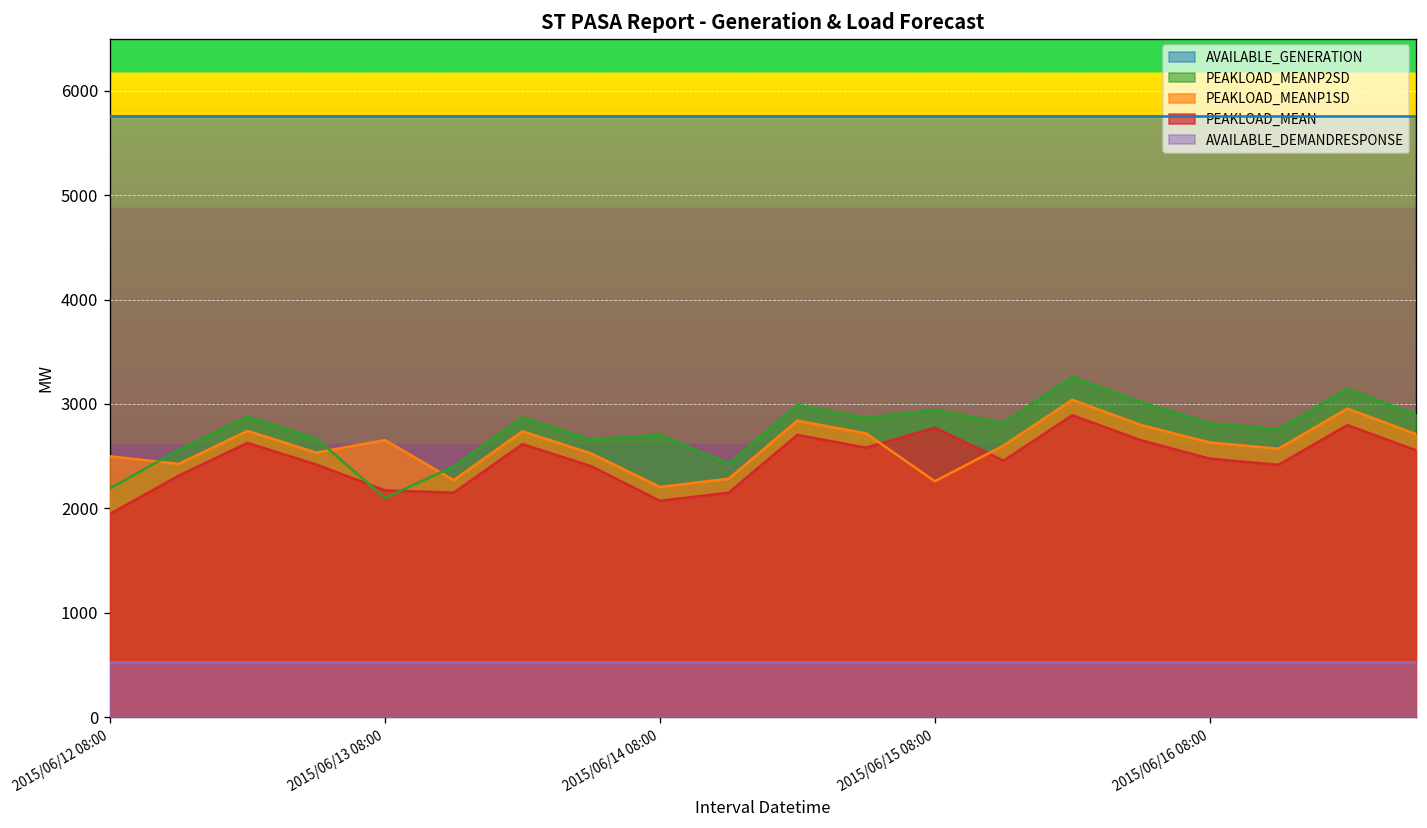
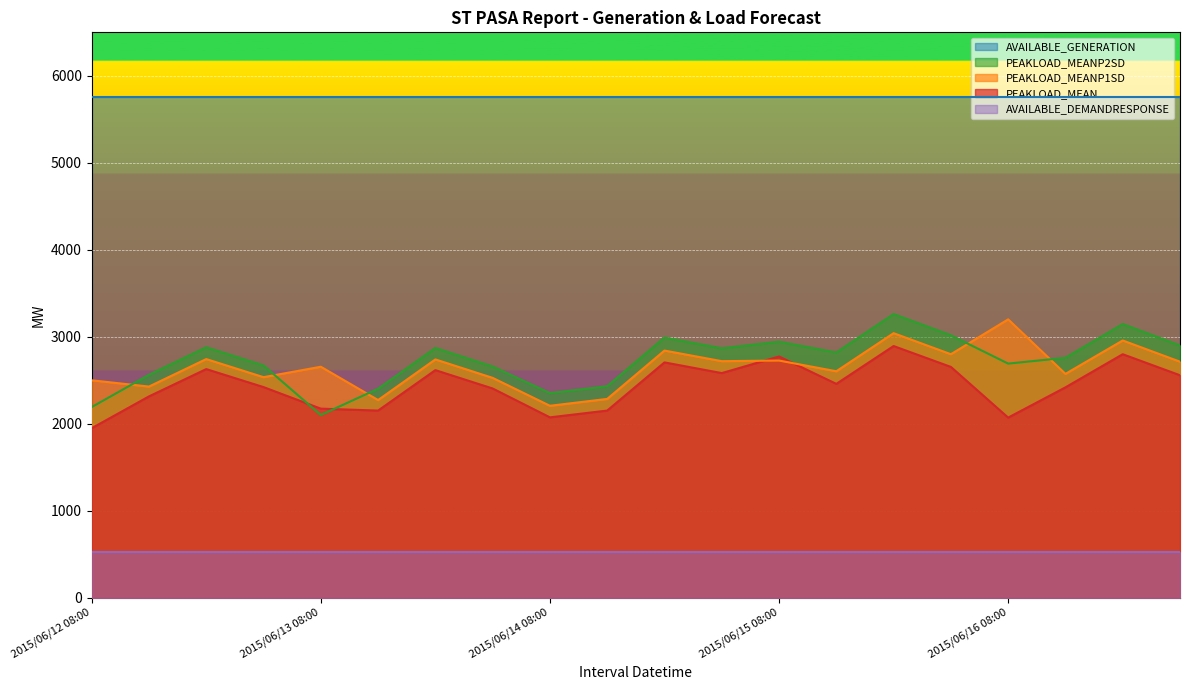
  {
    "AVAILABLE_GENERATION": {
      "2015/06/12 08:00": 5800,
      "2015/06/13 08:00": 5800,
      "2015/06/14 08:00": 5800,
      "2015/06/15 08:00": 5800
    },
    "PEAKLOAD_MEANP2SD": {
      "2015/06/12 08:00": 2200,
      "2015/06/13 08:00": 2100,
-     "2015/06/14 08:00": 2700,
+     "2015/06/14 08:00": 2400,
      "2015/06/15 08:00": 2900,
-     "2015/06/16 08:00": 2800
+     "2015/06/16 08:00": 2700
    },
    "PEAKLOAD_MEANP1SD": {
      "2015/06/12 08:00": 2500,
      "2015/06/13 08:00": 2700,
      "2015/06/14 08:00": 2200,
-     "2015/06/15 08:00": 2300,
-     "2015/06/16 08:00": 2600
+     "2015/06/15 08:00": 2700,
+     "2015/06/16 08:00": 3200
    },
    "PEAKLOAD_MEAN": {
      "2015/06/12 08:00": 1900,
      "2015/06/13 08:00": 2200,
      "2015/06/14 08:00": 2100,
      "2015/06/15 08:00": 2800,
-     "2015/06/16 08:00": 2500
+     "2015/06/16 08:00": 2100
    },
    "AVAILABLE_DEMANDRESPONSE": {
      "2015/06/12 08:00": 500,
      "2015/06/13 08:00": 500,
      "2015/06/14 08:00": 500,
      "2015/06/15 08:00": 500,
      "2015/06/16 08:00": 500
    }
  }
